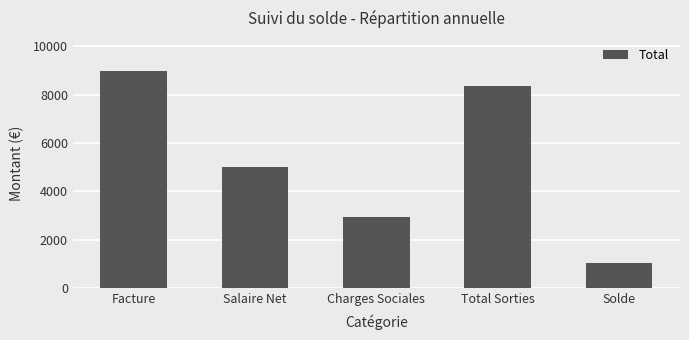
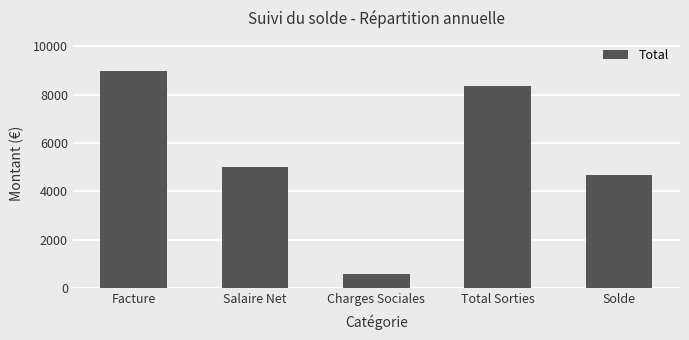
  {
    "Facture": 9000,
    "Salaire Net": 5000,
-   "Charges Sociales": 2900,
+   "Charges Sociales": 600,
    "Total Sorties": 8400,
-   "Solde": 1000
+   "Solde": 4700
  }
